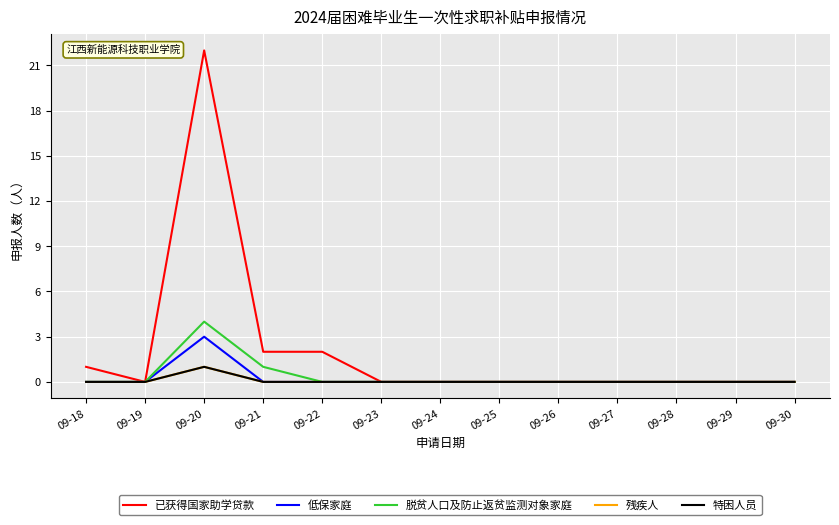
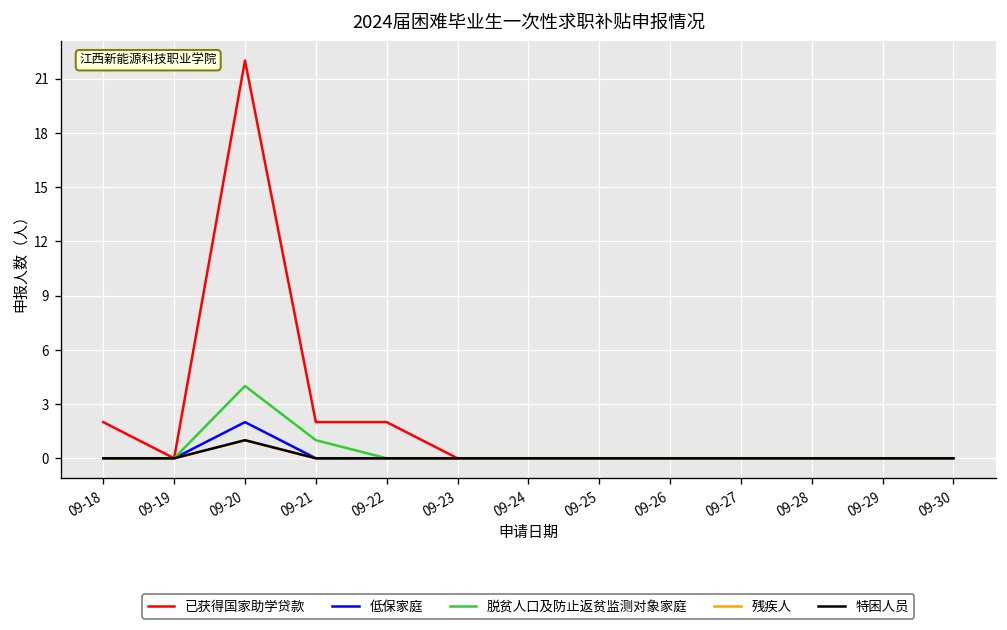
  {
    "已获得国家助学贷款": {
-     "09-18": 1,
+     "09-18": 2,
      "09-20": 22,
      "09-21": 2,
      "09-22": 2
    },
    "低保家庭": {
-     "09-20": 3
+     "09-20": 2
    },
    "脱贫人口及防止返贫监测对象家庭": {
      "09-20": 4,
      "09-21": 1
    },
    "特困人员": {
      "09-20": 1
    }
  }
